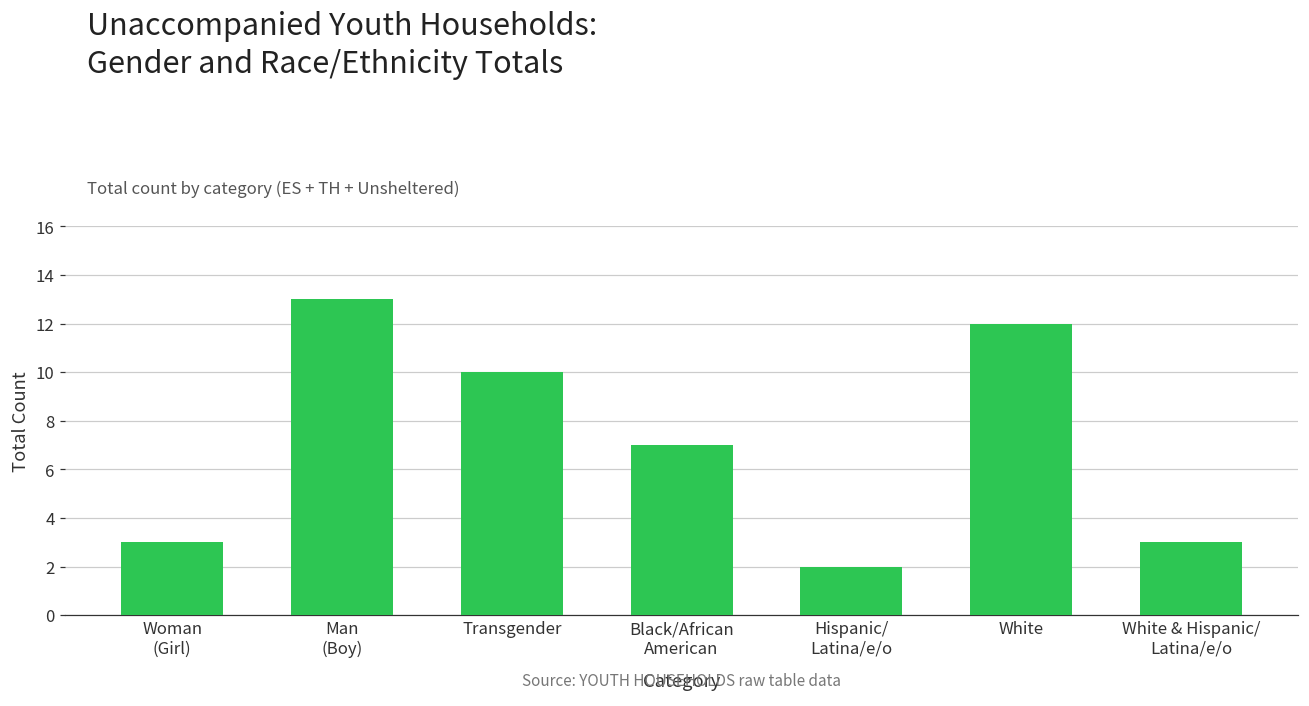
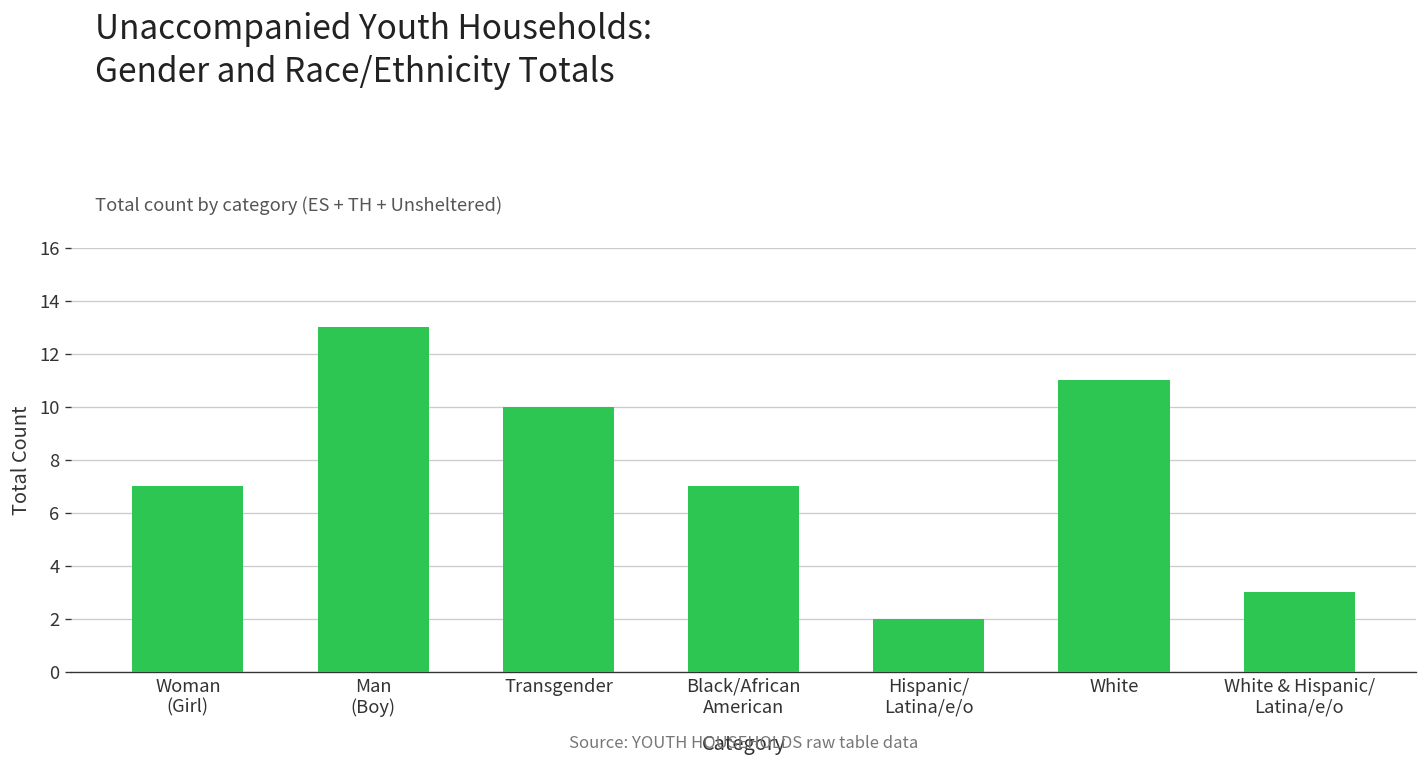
  {
-   "Woman (Girl)": 3,
+   "Woman (Girl)": 7,
    "Man (Boy)": 13,
    "Transgender": 10,
    "Black/African American": 7,
    "Hispanic/ Latina/e/o": 2,
-   "White": 12,
+   "White": 11,
    "White & Hispanic/ Latina/e/o": 3
  }
